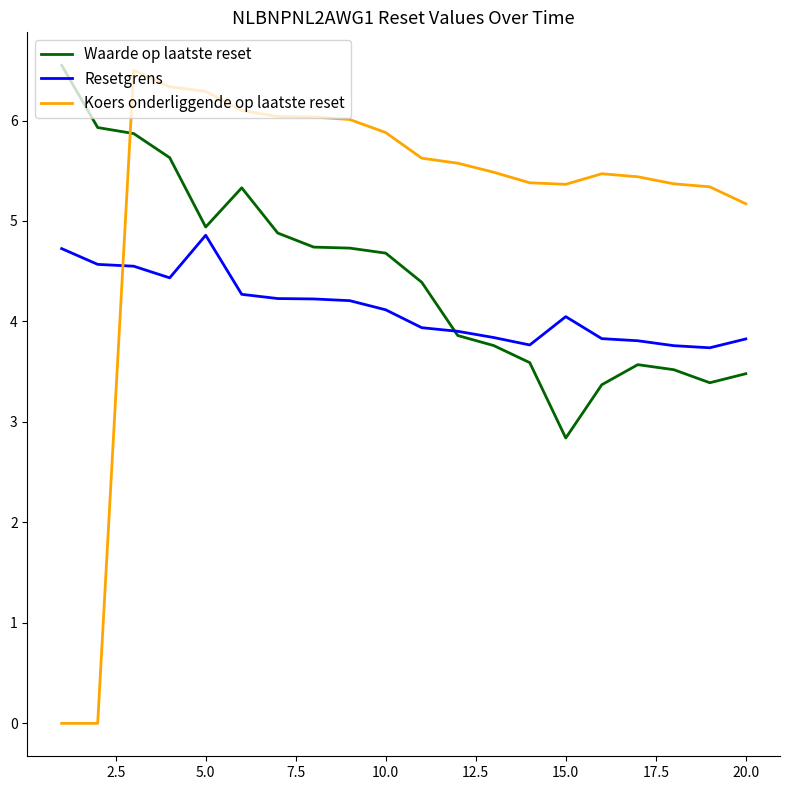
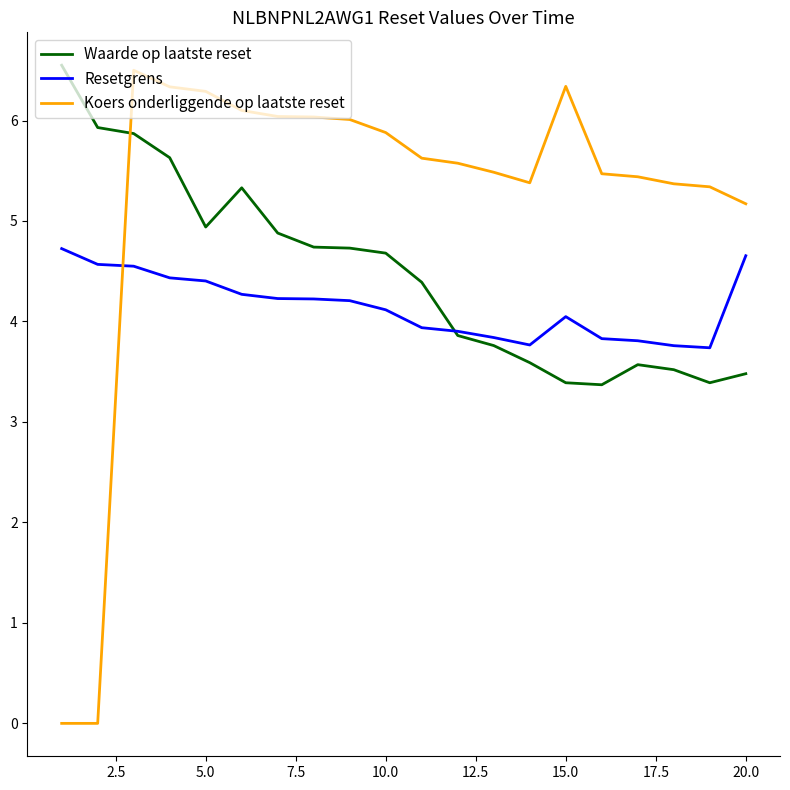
  {
    "Waarde op laatste reset": {
      "5.0": 4.94,
      "10.0": 4.68,
-     "15.0": 2.84,
+     "15.0": 3.39,
      "20.0": 3.48
    },
    "Resetgrens": {
-     "5.0": 4.86,
+     "5.0": 4.40,
      "10.0": 4.12,
      "15.0": 4.05,
-     "20.0": 3.83
+     "20.0": 4.65
    },
    "Koers onderliggende op laatste reset": {
      "10.0": 5.88,
-     "15.0": 5.37,
+     "15.0": 6.34,
      "20.0": 5.17
    }
  }
